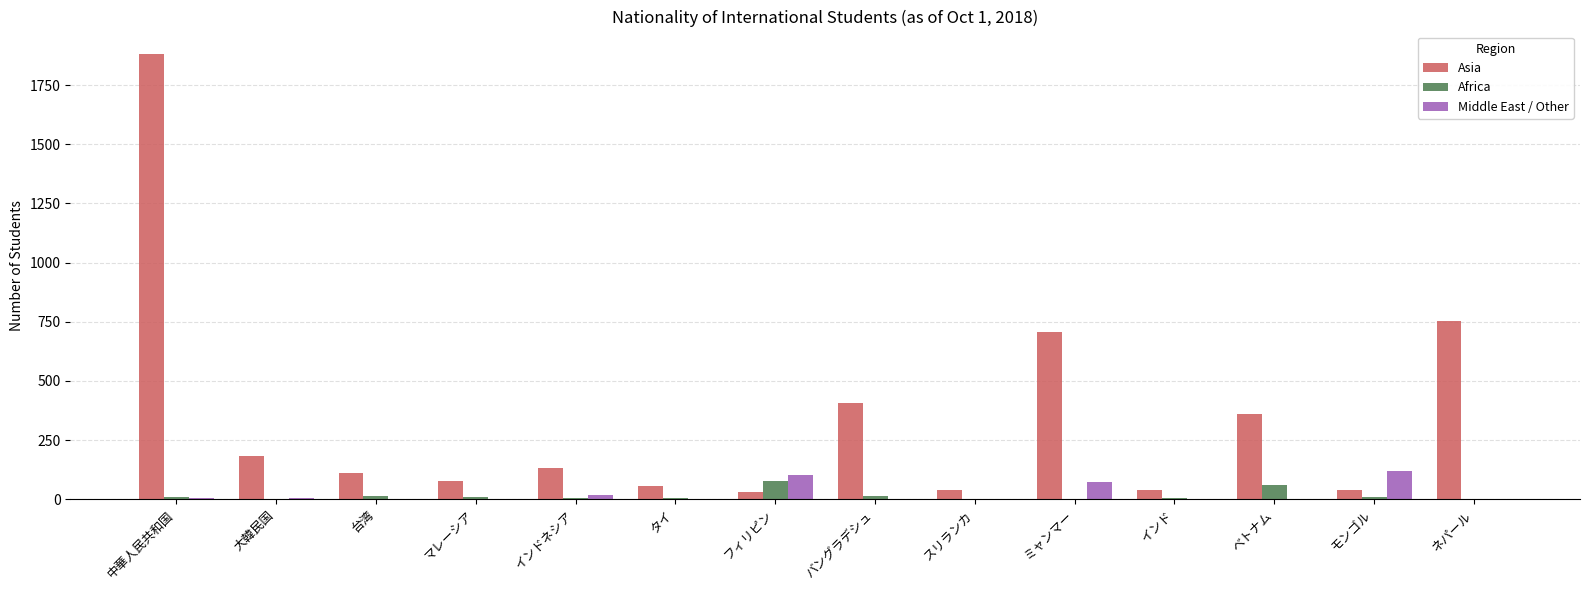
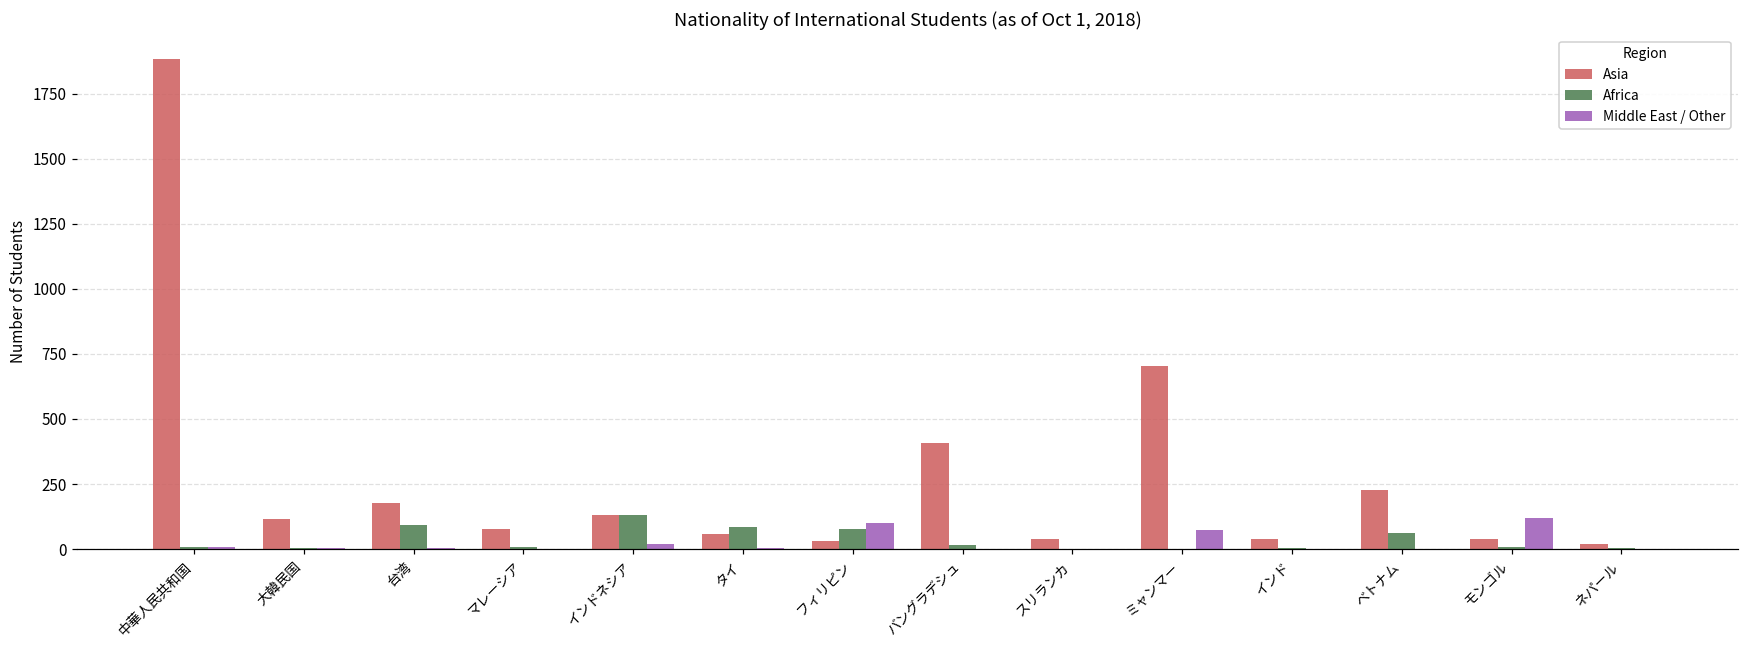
  {
    "Asia": {
      "中華人民共和国": 1880,
-     "大韓民国": 180,
-     "台湾": 110,
+     "大韓民国": 120,
+     "台湾": 180,
      "マレーシア": 80,
      "インドネシア": 130,
      "タイ": 60,
      "フィリピン": 30,
      "バングラデシュ": 410,
      "スリランカ": 40,
      "ミャンマー": 710,
      "インド": 40,
-     "ベトナム": 360,
+     "ベトナム": 230,
      "モンゴル": 40,
-     "ネパール": 750
+     "ネパール": 20
    },
    "Africa": {
-     "台湾": 10,
-     "インドネシア": 10,
-     "タイ": 10,
+     "台湾": 90,
+     "インドネシア": 130,
+     "タイ": 90,
      "フィリピン": 80,
      "バングラデシュ": 20,
      "ベトナム": 60
    },
    "Middle East / Other": {
      "インドネシア": 20,
      "フィリピン": 100,
      "ミャンマー": 70,
      "モンゴル": 120,
      "ネパール": 0
    }
  }
